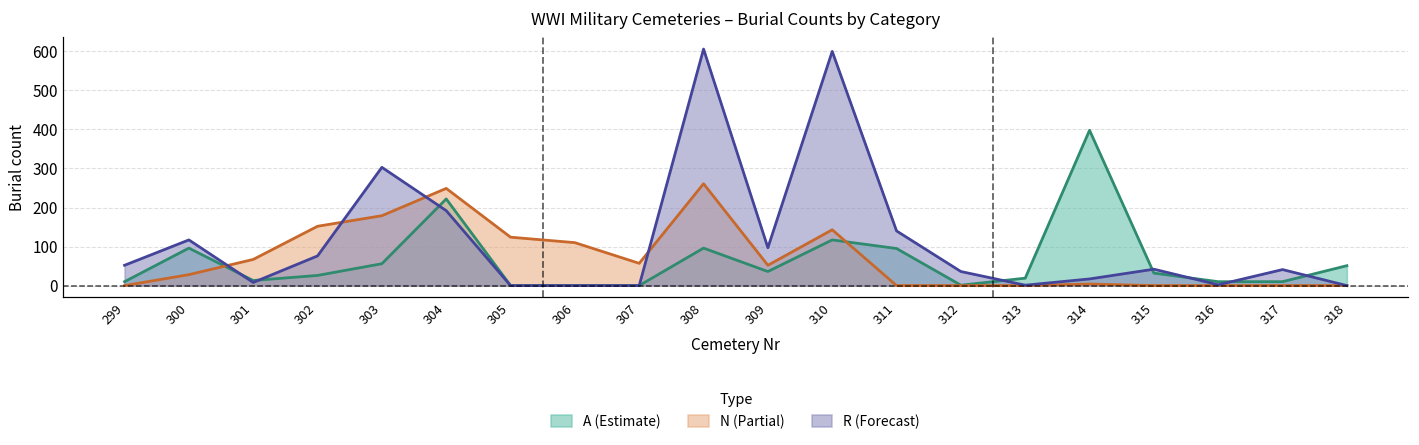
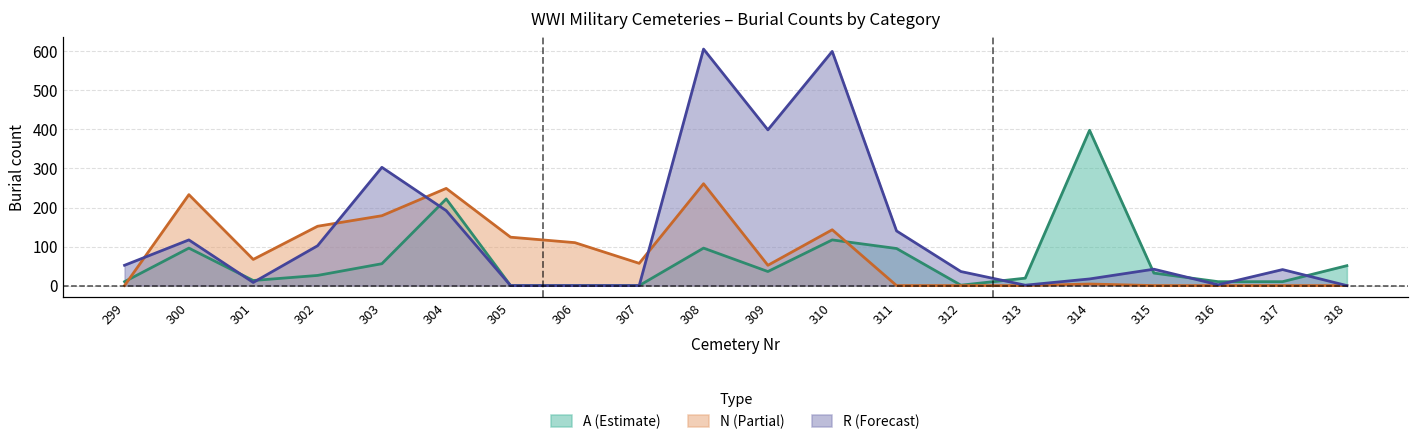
  {
    "A (Estimate)": {
      "299": 10,
      "300": 100,
      "302": 30,
      "303": 60,
      "304": 220,
      "308": 100,
      "309": 40,
      "310": 120,
      "311": 100,
      "313": 20,
      "314": 400,
      "315": 30,
      "316": 10,
      "317": 10,
      "318": 50
    },
    "N (Partial)": {
      "299": 0,
-     "300": 30,
+     "300": 230,
      "301": 70,
      "302": 150,
      "303": 180,
      "304": 250,
      "305": 120,
      "306": 110,
      "307": 60,
      "308": 260,
      "309": 50,
      "310": 140,
      "311": 0,
      "314": 0,
      "315": 0,
      "317": 0
    },
    "R (Forecast)": {
      "299": 50,
      "300": 120,
-     "302": 80,
+     "302": 100,
      "303": 300,
      "304": 190,
      "308": 610,
-     "309": 100,
+     "309": 400,
      "310": 600,
      "311": 140,
      "312": 40,
      "314": 20,
      "315": 40,
      "317": 40
    }
  }
